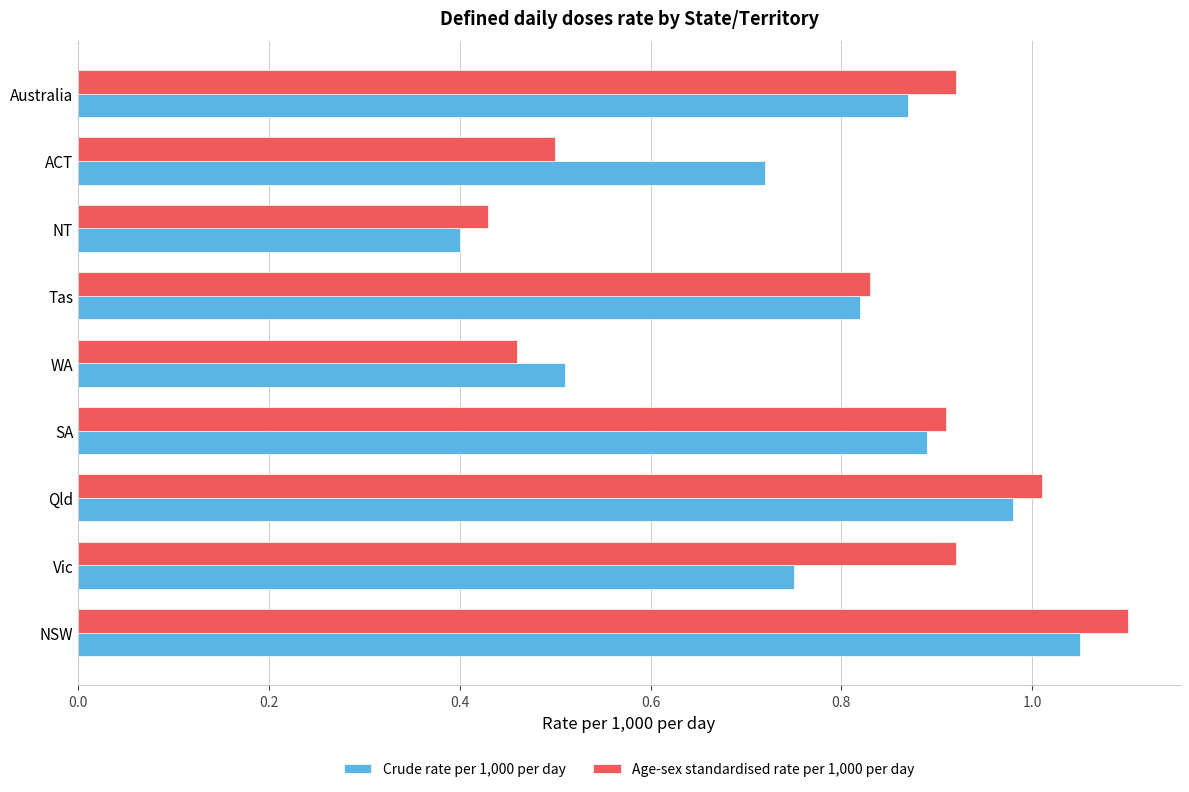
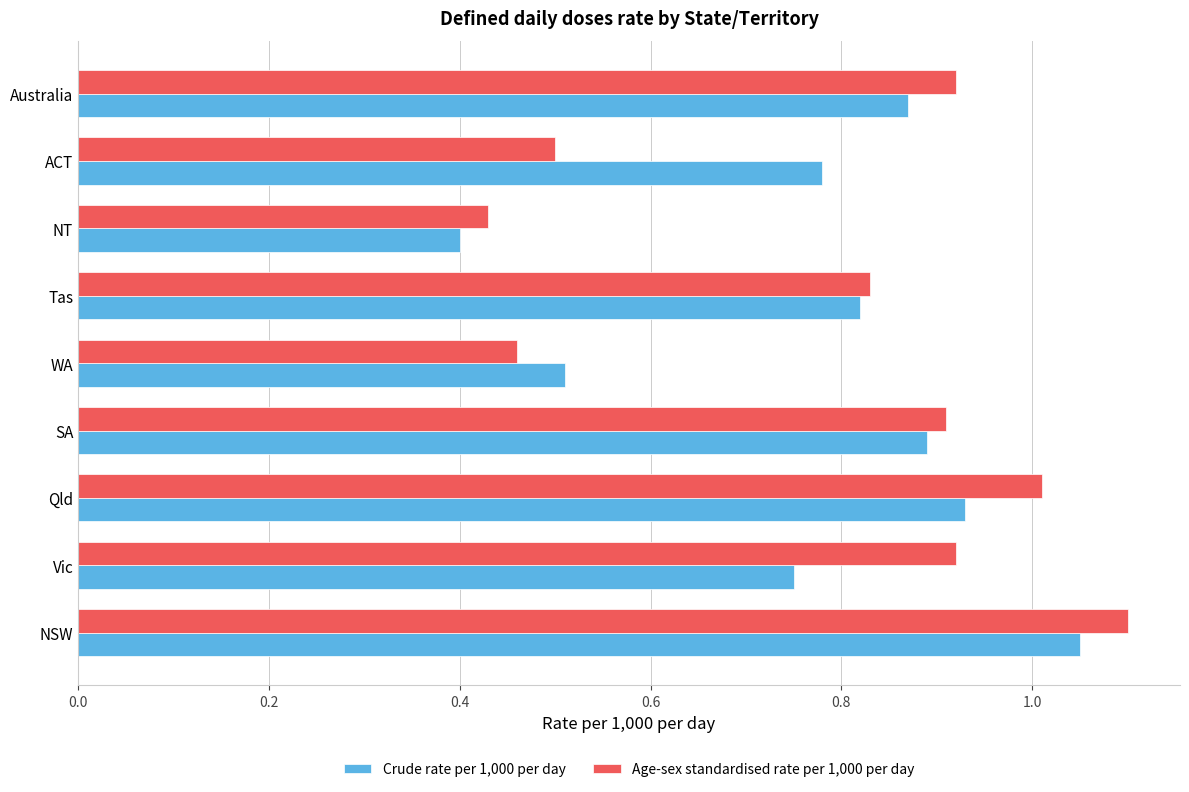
  {
    "Crude rate per 1,000 per day": {
      "Australia": 0.87,
-     "ACT": 0.72,
+     "ACT": 0.78,
      "NT": 0.40,
      "Tas": 0.82,
      "WA": 0.51,
      "SA": 0.89,
-     "Qld": 0.98,
+     "Qld": 0.93,
      "Vic": 0.75,
      "NSW": 1.05
    },
    "Age-sex standardised rate per 1,000 per day": {
      "Australia": 0.92,
      "ACT": 0.50,
      "NT": 0.43,
      "Tas": 0.83,
      "WA": 0.46,
      "SA": 0.91,
      "Qld": 1.01,
      "Vic": 0.92,
      "NSW": 1.10
    }
  }
